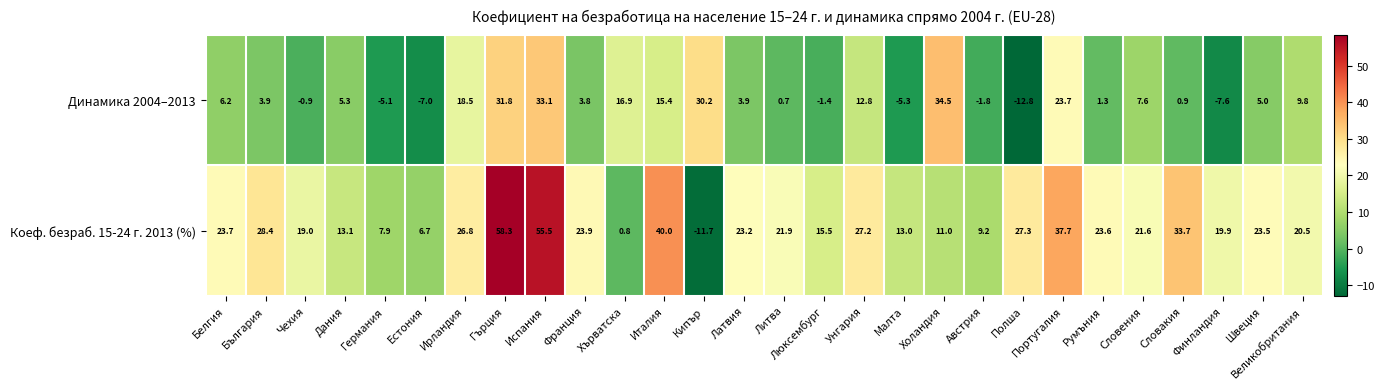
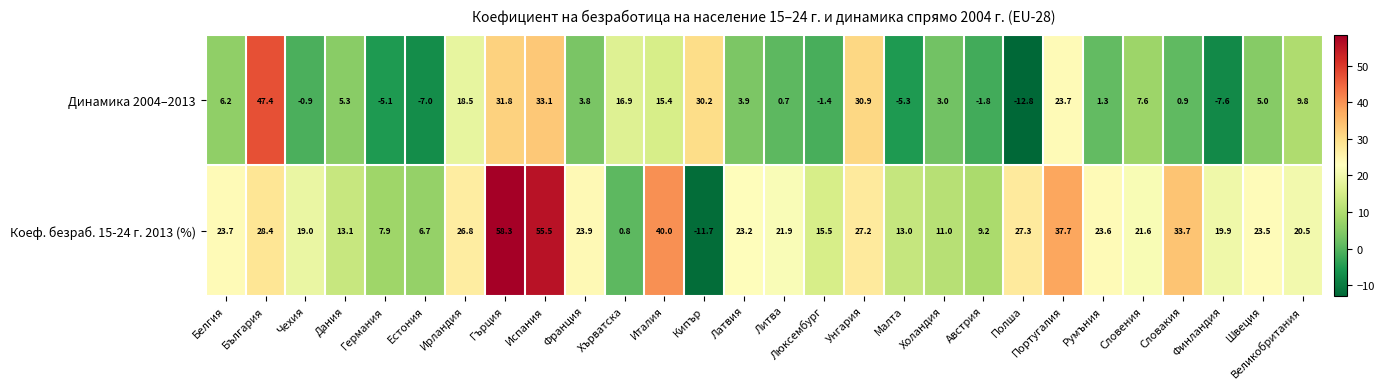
  {
    "Динамика 2004–2013": {
      "Белгия": 6.2,
-     "България": 3.9,
+     "България": 47.4,
      "Чехия": -0.9,
      "Дания": 5.3,
      "Германия": -5.1,
      "Естония": -7.0,
      "Ирландия": 18.5,
      "Гърция": 31.8,
      "Испания": 33.1,
      "Франция": 3.8,
      "Хърватска": 16.9,
      "Италия": 15.4,
      "Кипър": 30.2,
      "Латвия": 3.9,
      "Литва": 0.7,
      "Люксембург": -1.4,
-     "Унгария": 12.8,
+     "Унгария": 30.9,
      "Малта": -5.3,
-     "Холандия": 34.5,
+     "Холандия": 3.0,
      "Австрия": -1.8,
      "Полша": -12.8,
      "Португалия": 23.7,
      "Румъния": 1.3,
      "Словения": 7.6,
      "Словакия": 0.9,
      "Финландия": -7.6,
      "Швеция": 5.0,
      "Великобритания": 9.8
    },
    "Коеф. безраб. 15-24 г. 2013 (%)": {
      "Белгия": 23.7,
      "България": 28.4,
      "Чехия": 19.0,
      "Дания": 13.1,
      "Германия": 7.9,
      "Естония": 6.7,
      "Ирландия": 26.8,
      "Гърция": 58.3,
      "Испания": 55.5,
      "Франция": 23.9,
      "Хърватска": 0.8,
      "Италия": 40.0,
      "Кипър": -11.7,
      "Латвия": 23.2,
      "Литва": 21.9,
      "Люксембург": 15.5,
      "Унгария": 27.2,
      "Малта": 13.0,
      "Холандия": 11.0,
      "Австрия": 9.2,
      "Полша": 27.3,
      "Португалия": 37.7,
      "Румъния": 23.6,
      "Словения": 21.6,
      "Словакия": 33.7,
      "Финландия": 19.9,
      "Швеция": 23.5,
      "Великобритания": 20.5
    }
  }
